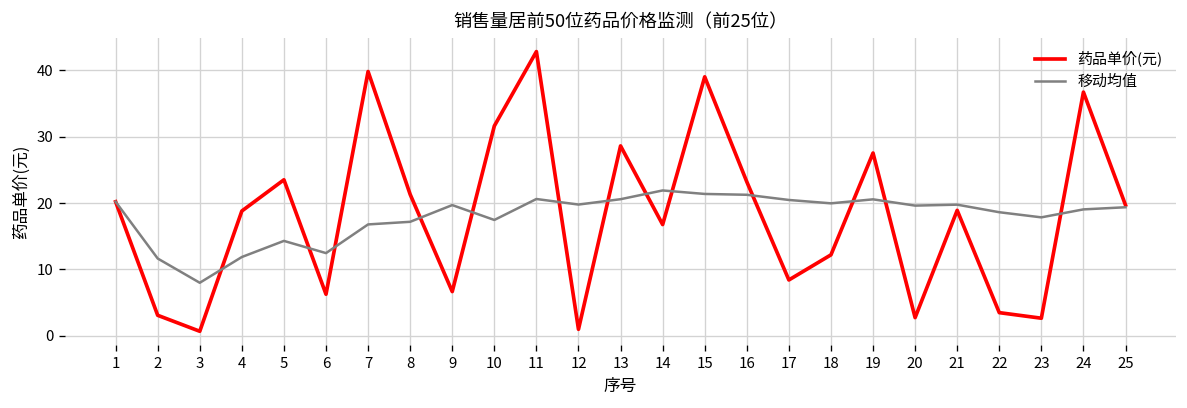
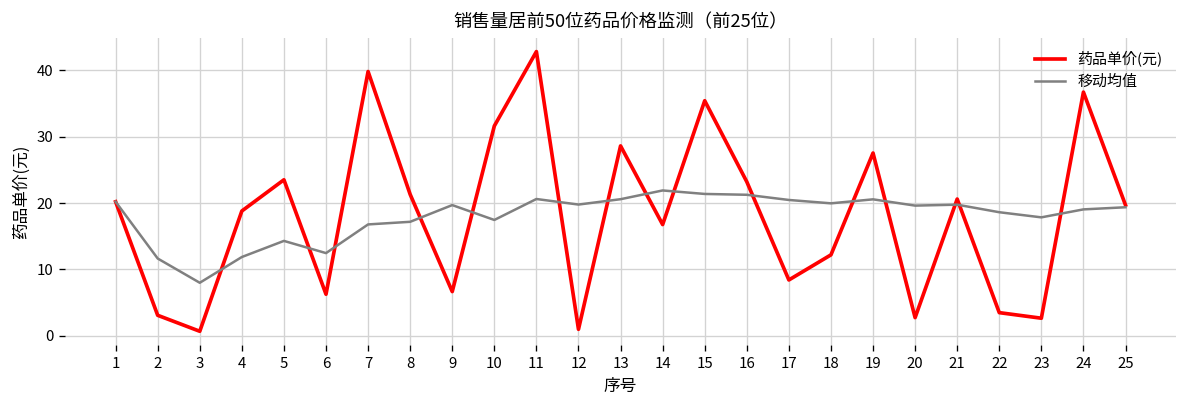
  {
    "药品单价(元)": {
      "2": 3,
      "3": 1,
      "4": 19,
      "5": 24,
      "6": 6,
      "7": 40,
      "8": 21,
      "9": 7,
      "10": 32,
      "11": 43,
      "12": 1,
      "13": 29,
      "14": 17,
-     "15": 39,
+     "15": 35,
      "16": 23,
      "17": 8,
      "18": 12,
      "19": 28,
      "20": 3,
-     "21": 19,
+     "21": 21,
      "22": 4,
      "23": 3,
      "24": 37
    },
    "移动均值": {
      "2": 12,
      "3": 8,
      "4": 12,
      "5": 14,
      "6": 12,
      "7": 17,
      "8": 17,
      "9": 20,
      "10": 17,
      "11": 21,
      "12": 20,
      "13": 21,
      "14": 22,
      "15": 21,
      "16": 21,
      "17": 20,
      "18": 20,
      "19": 21,
      "20": 20,
      "21": 20,
      "22": 19,
      "23": 18,
      "24": 19
    }
  }
